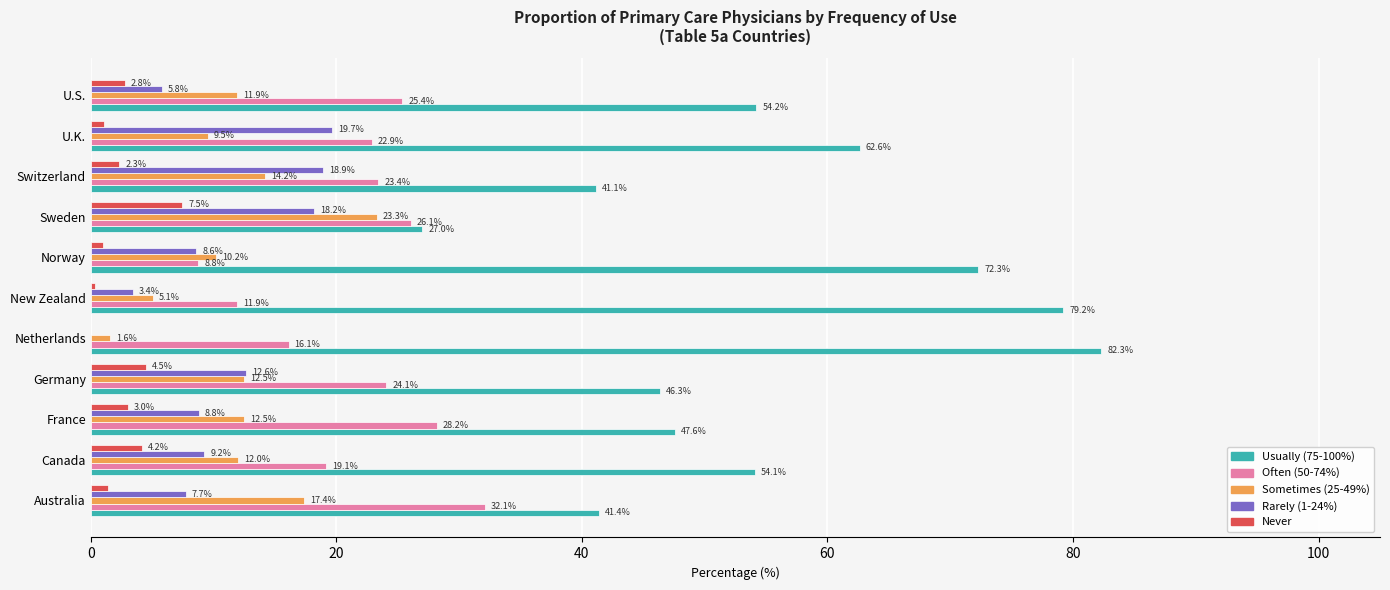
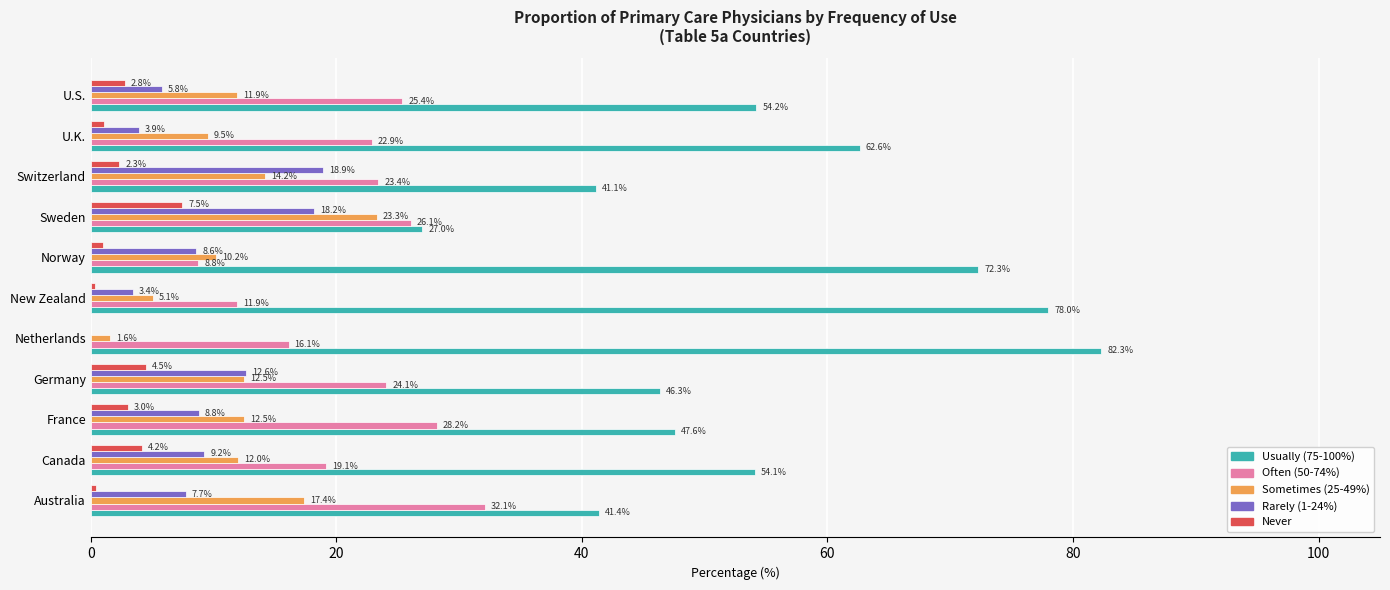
  {
    "Usually (75-100%)": {
      "U.S.": "54.2%",
      "U.K.": "62.6%",
      "Switzerland": "41.1%",
      "Norway": "72.3%",
-     "New Zealand": "79.2%",
+     "New Zealand": "78.0%",
      "Netherlands": "82.3%",
      "Germany": "46.3%",
      "France": "47.6%",
      "Canada": "54.1%",
      "Australia": "41.4%"
    },
    "Often (50-74%)": {
      "U.S.": "25.4%",
      "U.K.": "22.9%",
      "Switzerland": "23.4%",
      "Norway": "8.8%",
      "New Zealand": "11.9%",
      "Netherlands": "16.1%",
      "Germany": "24.1%",
      "France": "28.2%",
      "Canada": "19.1%",
      "Australia": "32.1%"
    },
    "Sometimes (25-49%)": {
      "U.S.": "11.9%",
      "U.K.": "9.5%",
      "Switzerland": "14.2%",
      "Sweden": "23.3%",
      "Norway": "10.2%",
      "New Zealand": "5.1%",
      "Netherlands": "1.6%",
      "France": "12.5%",
      "Canada": "12.0%",
      "Australia": "17.4%"
    },
    "Rarely (1-24%)": {
      "U.S.": "5.8%",
-     "U.K.": "19.7%",
+     "U.K.": "3.9%",
      "Switzerland": "18.9%",
      "Sweden": "18.2%",
      "Norway": "8.6%",
      "New Zealand": "3.4%",
      "France": "8.8%",
      "Canada": "9.2%",
      "Australia": "7.7%"
    },
    "Never": {
      "U.K.": "1.1",
      "Norway": "1.0",
      "New Zealand": "0.4",
      "Netherlands": "0.0",
-     "Australia": "1.4"
+     "Australia": "0.5"
    }
  }
